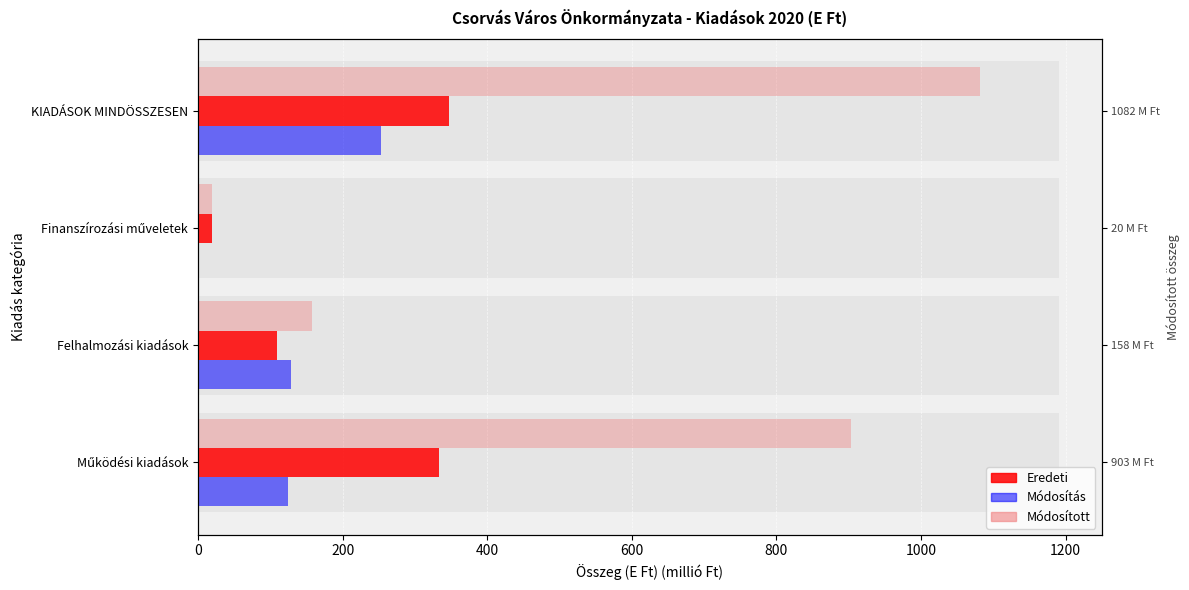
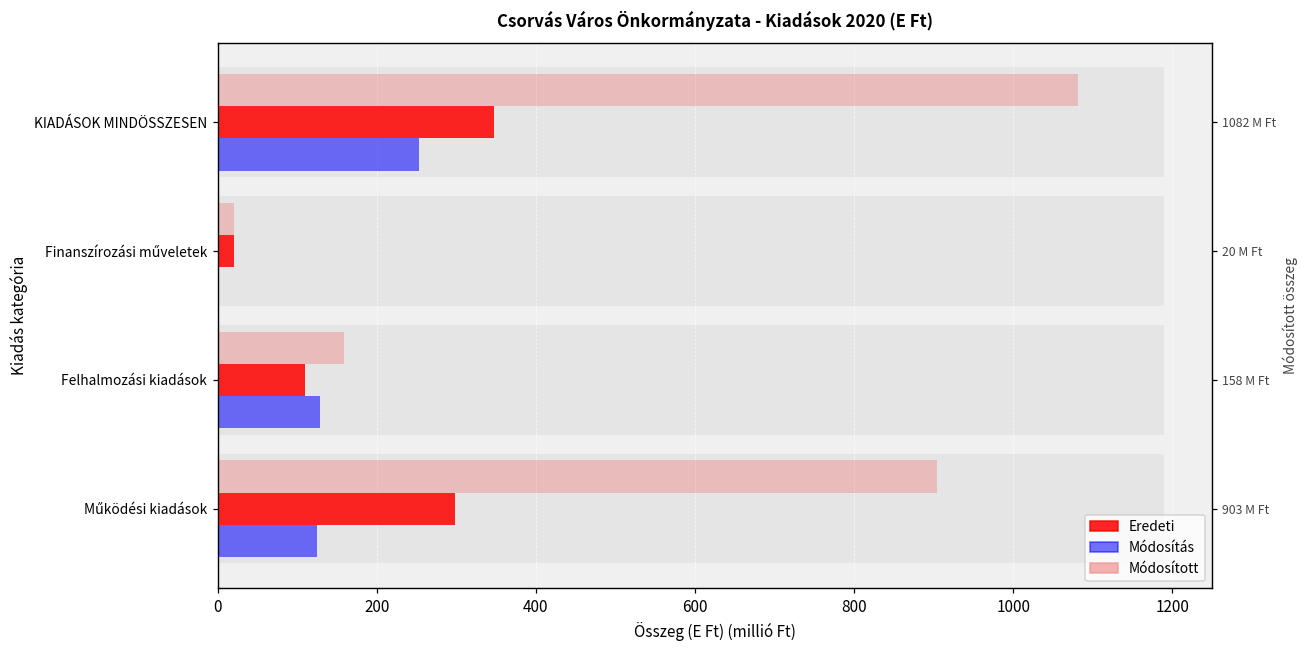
  {
    "Eredeti": {
-     "Működési kiadások": 330
+     "Működési kiadások": 300
    }
  }
